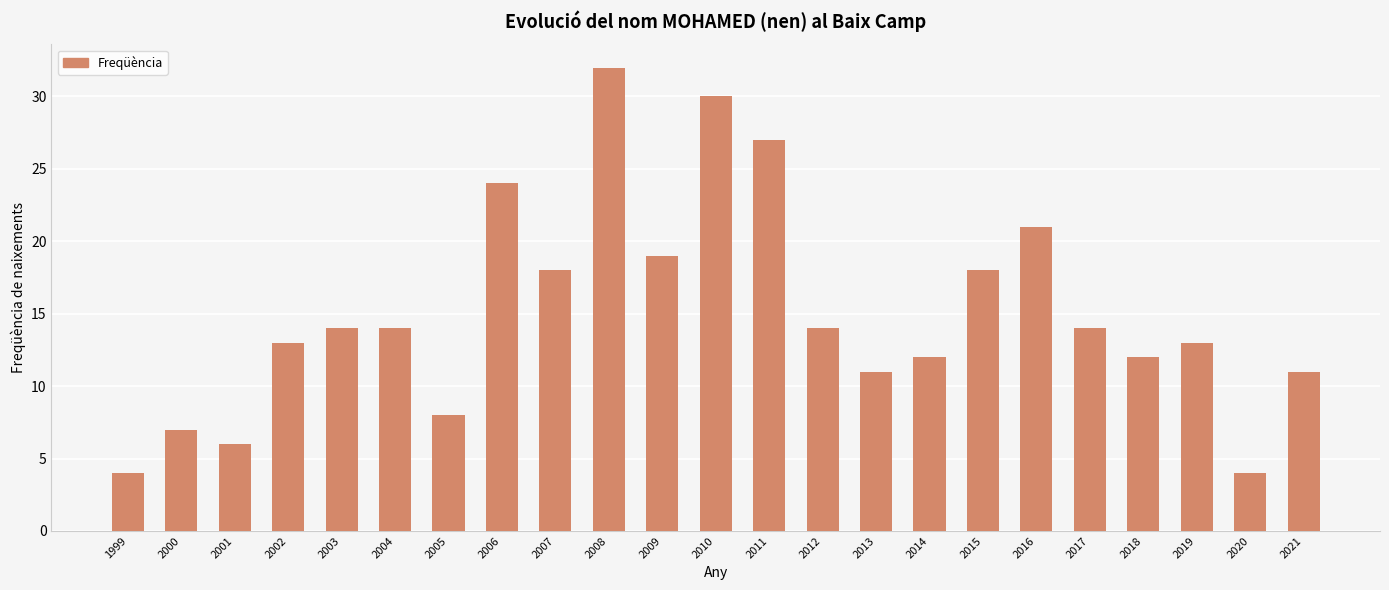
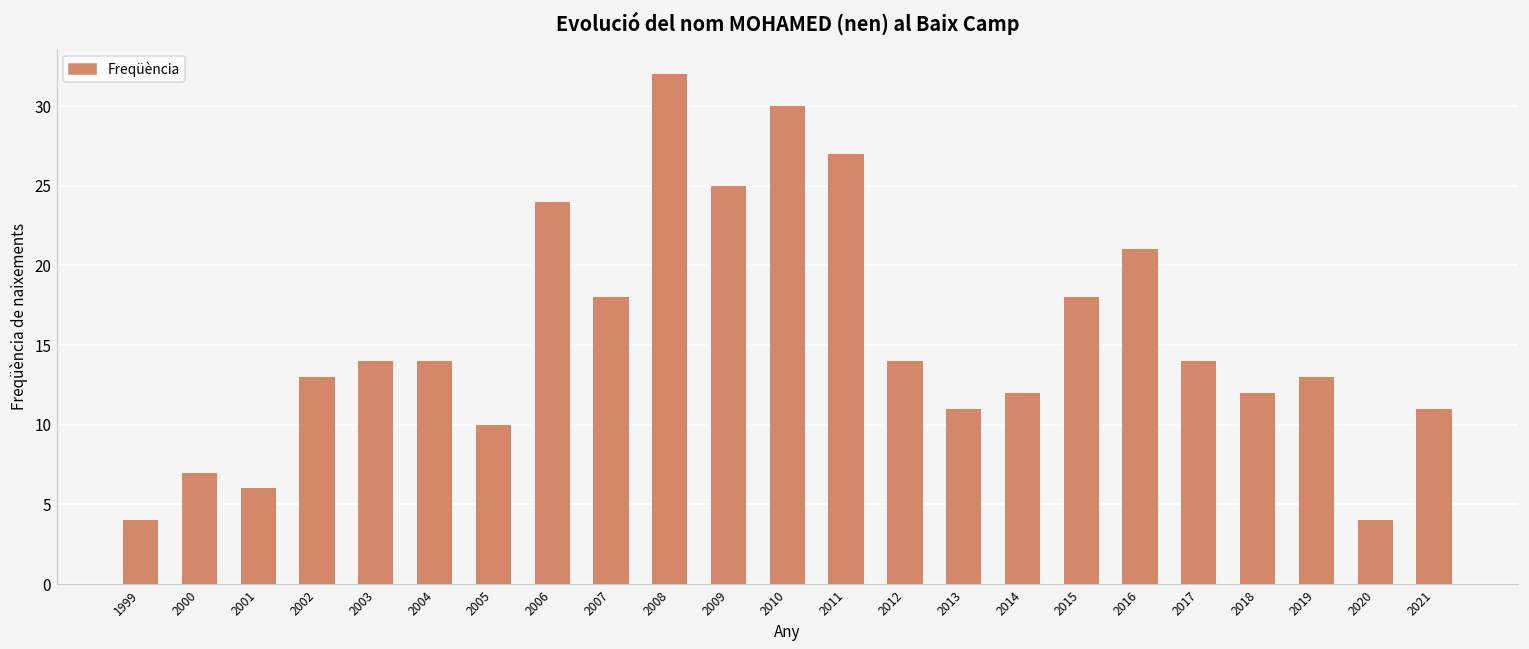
  {
    "1999": 4,
    "2000": 7,
    "2001": 6,
    "2002": 13,
    "2003": 14,
    "2004": 14,
-   "2005": 8,
+   "2005": 10,
    "2006": 24,
    "2007": 18,
    "2008": 32,
-   "2009": 19,
+   "2009": 25,
    "2010": 30,
    "2011": 27,
    "2012": 14,
    "2013": 11,
    "2014": 12,
    "2015": 18,
    "2016": 21,
    "2017": 14,
    "2018": 12,
    "2019": 13,
    "2020": 4,
    "2021": 11
  }
